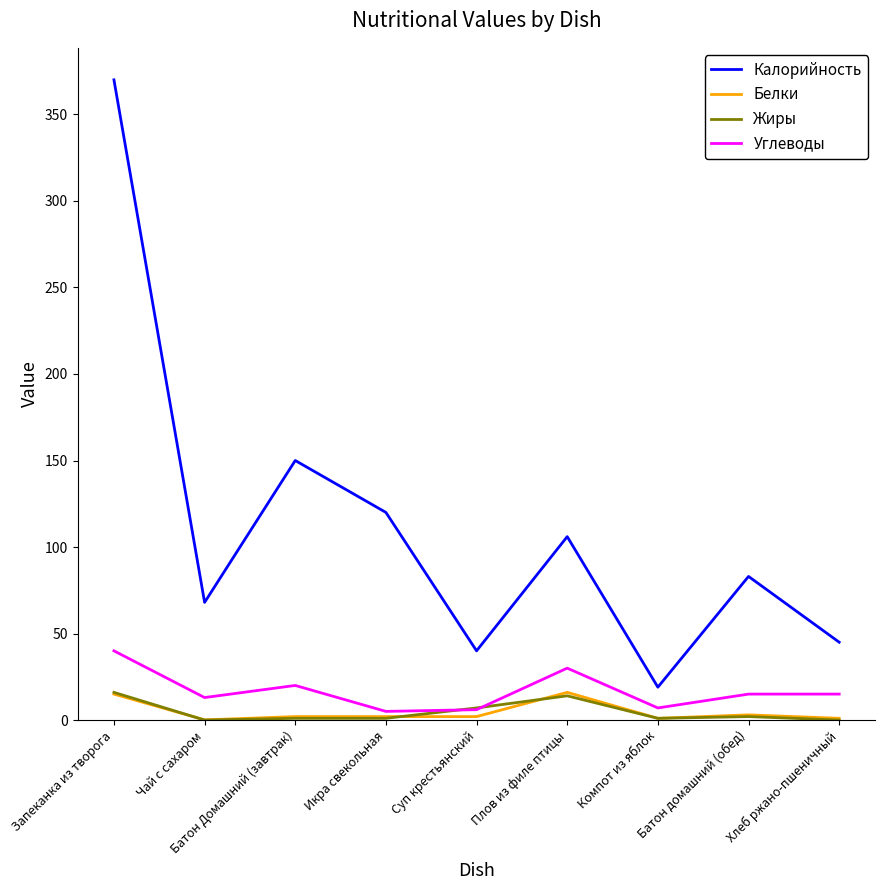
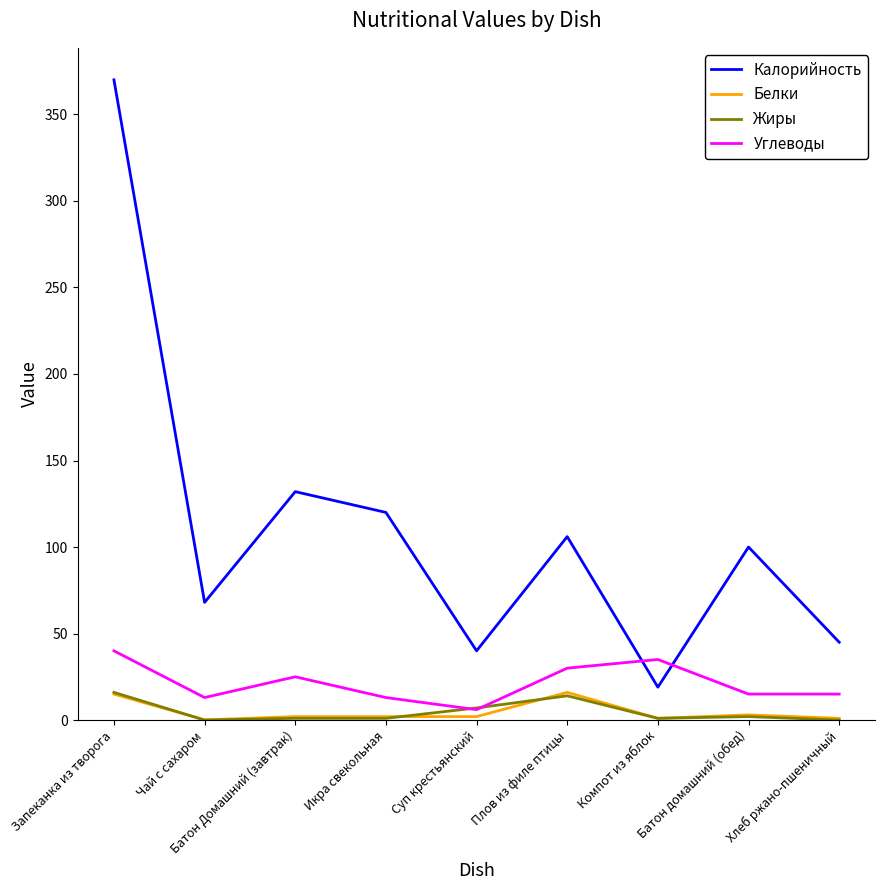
  {
    "Калорийность": {
      "Запеканка из творога": 370,
      "Чай с сахаром": 68,
-     "Батон Домашний (завтрак)": 150,
+     "Батон Домашний (завтрак)": 132,
      "Икра свекольная": 120,
      "Суп крестьянский": 40,
      "Плов из филе птицы": 106,
      "Компот из яблок": 19,
-     "Батон домашний (обед)": 83,
+     "Батон домашний (обед)": 100,
      "Хлеб ржано-пшеничный": 45
    },
    "Белки": {
      "Суп крестьянский": 2,
      "Плов из филе птицы": 16
    },
    "Жиры": {
      "Плов из филе птицы": 14
    },
    "Углеводы": {
      "Запеканка из творога": 40,
      "Чай с сахаром": 13,
-     "Батон Домашний (завтрак)": 20,
-     "Икра свекольная": 5,
+     "Батон Домашний (завтрак)": 25,
+     "Икра свекольная": 13,
      "Плов из филе птицы": 30,
-     "Компот из яблок": 7,
+     "Компот из яблок": 35,
      "Батон домашний (обед)": 15,
      "Хлеб ржано-пшеничный": 15
    }
  }
